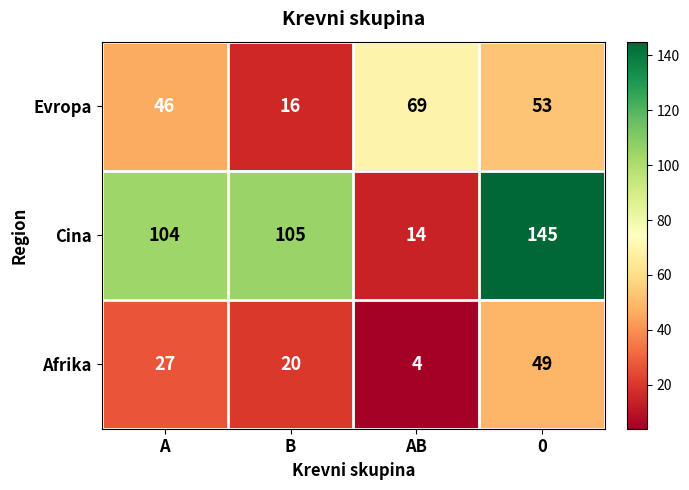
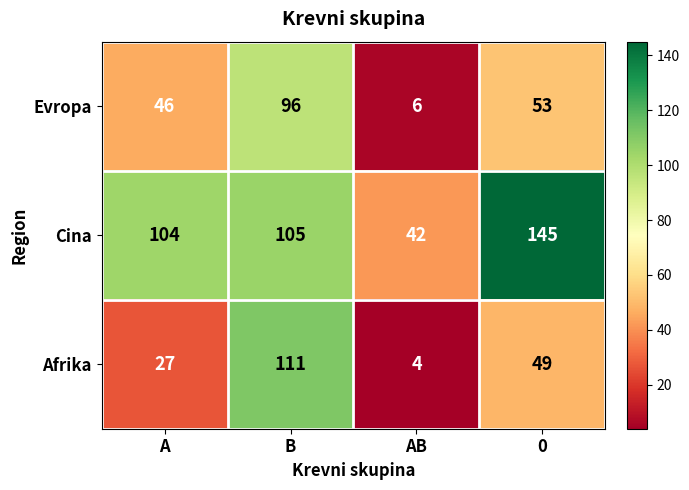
  {
    "Evropa": {
      "A": 46,
-     "B": 16,
-     "AB": 69,
+     "B": 96,
+     "AB": 6,
      "0": 53
    },
    "Cina": {
      "A": 104,
      "B": 105,
-     "AB": 14,
+     "AB": 42,
      "0": 145
    },
    "Afrika": {
      "A": 27,
-     "B": 20,
+     "B": 111,
      "AB": 4,
      "0": 49
    }
  }
